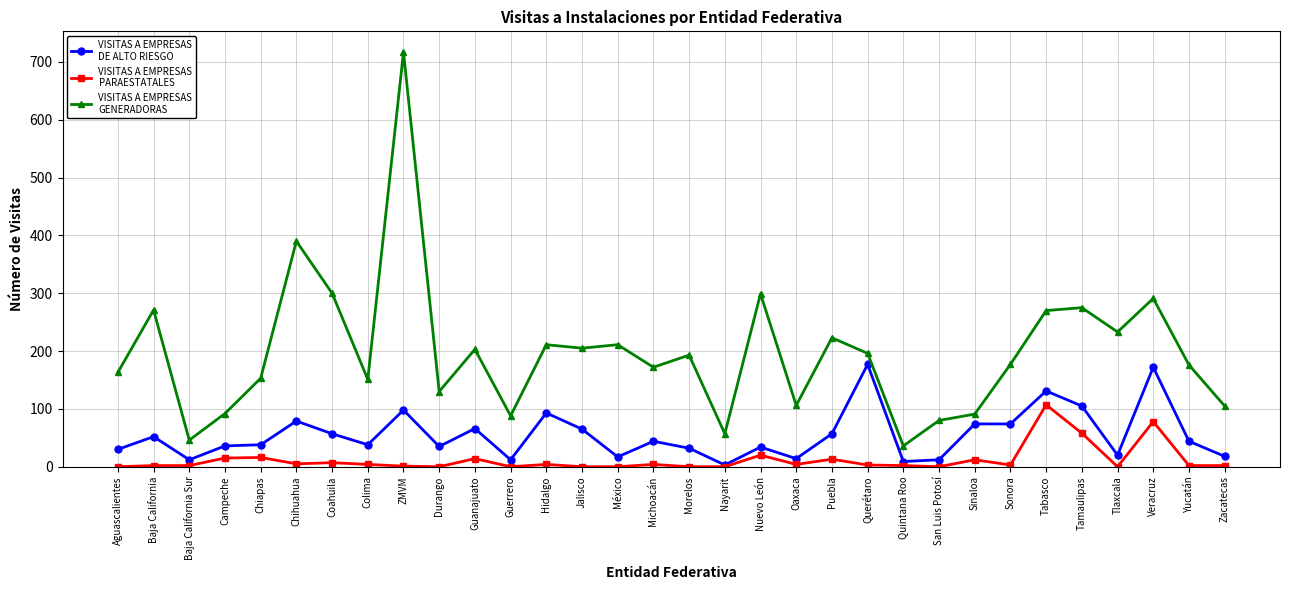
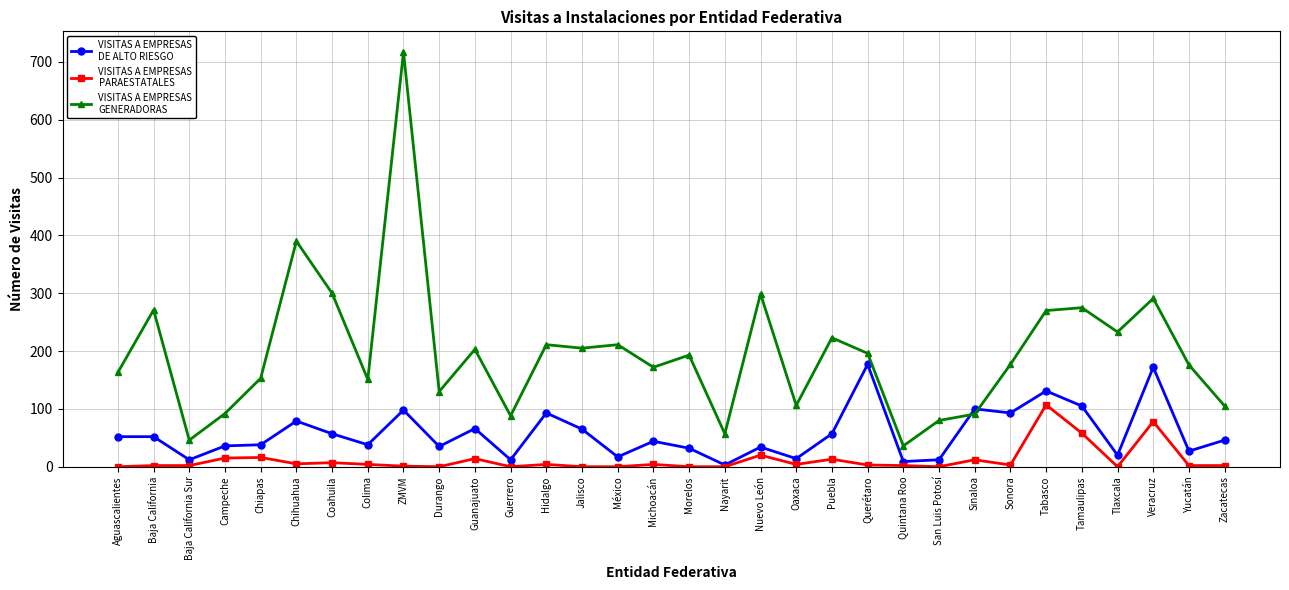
  {
    "VISITAS A EMPRESAS DE ALTO RIESGO": {
-     "Aguascalientes": 30,
+     "Aguascalientes": 50,
      "Baja California": 50,
      "Baja California Sur": 10,
      "Campeche": 40,
      "Chiapas": 40,
      "Chihuahua": 80,
      "Coahuila": 60,
      "Colima": 40,
      "ZMVM": 100,
      "Durango": 40,
      "Guanajuato": 70,
      "Guerrero": 10,
      "Hidalgo": 90,
      "Jalisco": 70,
      "México": 20,
      "Michoacán": 40,
      "Morelos": 30,
      "Nuevo León": 30,
      "Oaxaca": 10,
      "Puebla": 60,
      "Querétaro": 180,
      "Quintana Roo": 10,
      "San Luis Potosí": 10,
-     "Sinaloa": 70,
-     "Sonora": 70,
+     "Sinaloa": 100,
+     "Sonora": 90,
      "Tabasco": 130,
      "Tamaulipas": 110,
      "Tlaxcala": 20,
      "Veracruz": 170,
-     "Yucatán": 40,
-     "Zacatecas": 20
+     "Yucatán": 30,
+     "Zacatecas": 50
    }
  }
